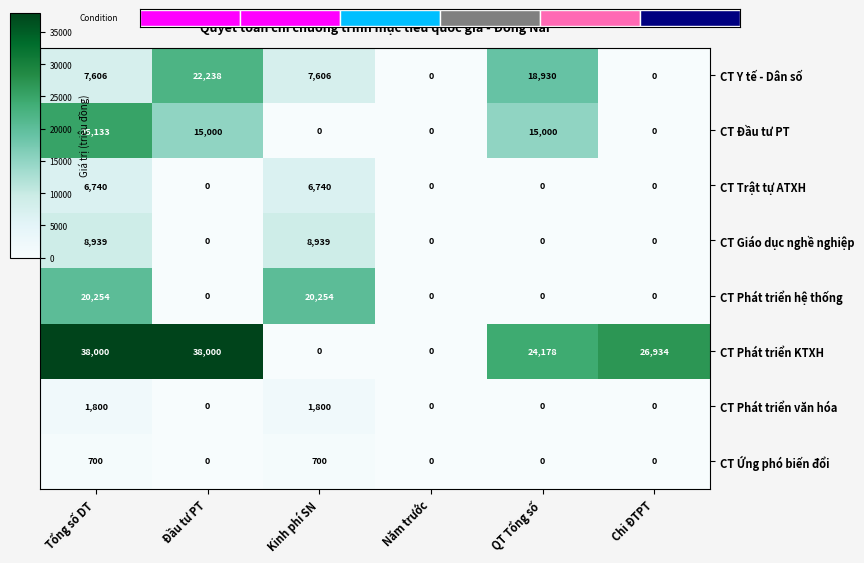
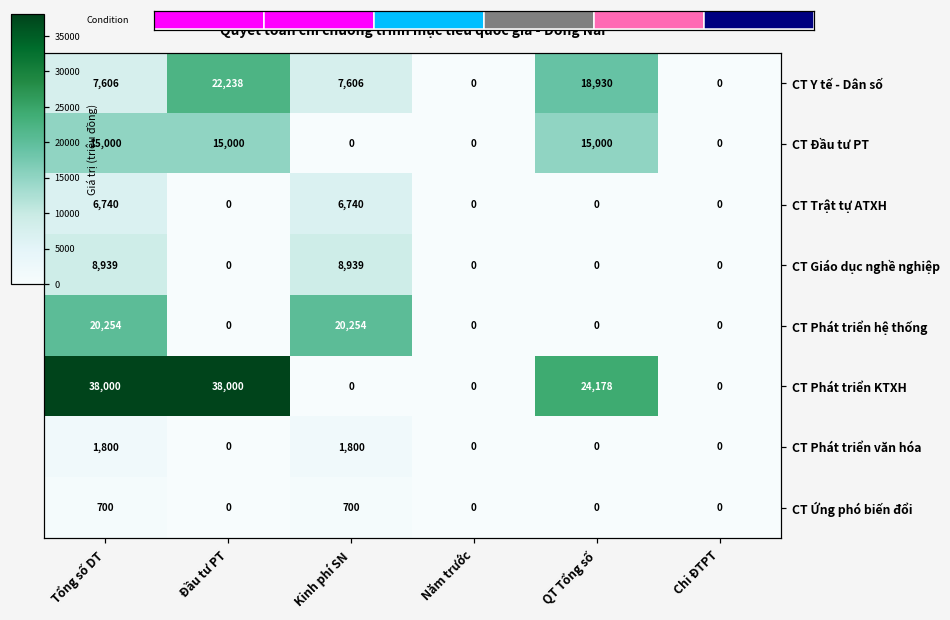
  {
    "Quyết toán chi chương trình mục tiêu quốc gia - Đồng Nai": {
      "CT Y tế - Dân số": {
        "Tổng số DT": "7,606",
        "Đầu tư PT": "22,238",
        "Kinh phí SN": "7,606",
        "Năm trước": "0",
        "QT Tổng số": "18,930",
        "Chi ĐTPT": "0"
      },
      "CT Đầu tư PT": {
-       "Tổng số DT": "25,133",
+       "Tổng số DT": "15,000",
        "Đầu tư PT": "15,000",
        "Kinh phí SN": "0",
        "Năm trước": "0",
        "QT Tổng số": "15,000",
        "Chi ĐTPT": "0"
      },
      "CT Trật tự ATXH": {
        "Tổng số DT": "6,740",
        "Đầu tư PT": "0",
        "Kinh phí SN": "6,740",
        "Năm trước": "0",
        "QT Tổng số": "0",
        "Chi ĐTPT": "0"
      },
      "CT Giáo dục nghề nghiệp": {
        "Tổng số DT": "8,939",
        "Đầu tư PT": "0",
        "Kinh phí SN": "8,939",
        "Năm trước": "0",
        "QT Tổng số": "0",
        "Chi ĐTPT": "0"
      },
      "CT Phát triển hệ thống": {
        "Tổng số DT": "20,254",
        "Đầu tư PT": "0",
        "Kinh phí SN": "20,254",
        "Năm trước": "0",
        "QT Tổng số": "0",
        "Chi ĐTPT": "0"
      },
      "CT Phát triển KTXH": {
        "Tổng số DT": "38,000",
        "Đầu tư PT": "38,000",
        "Kinh phí SN": "0",
        "Năm trước": "0",
        "QT Tổng số": "24,178",
-       "Chi ĐTPT": "26,934"
+       "Chi ĐTPT": "0"
      },
      "CT Phát triển văn hóa": {
        "Tổng số DT": "1,800",
        "Đầu tư PT": "0",
        "Kinh phí SN": "1,800",
        "Năm trước": "0",
        "QT Tổng số": "0",
        "Chi ĐTPT": "0"
      },
      "CT Ứng phó biến đổi": {
        "Tổng số DT": "700",
        "Đầu tư PT": "0",
        "Kinh phí SN": "700",
        "Năm trước": "0",
        "QT Tổng số": "0",
        "Chi ĐTPT": "0"
      }
    }
  }
